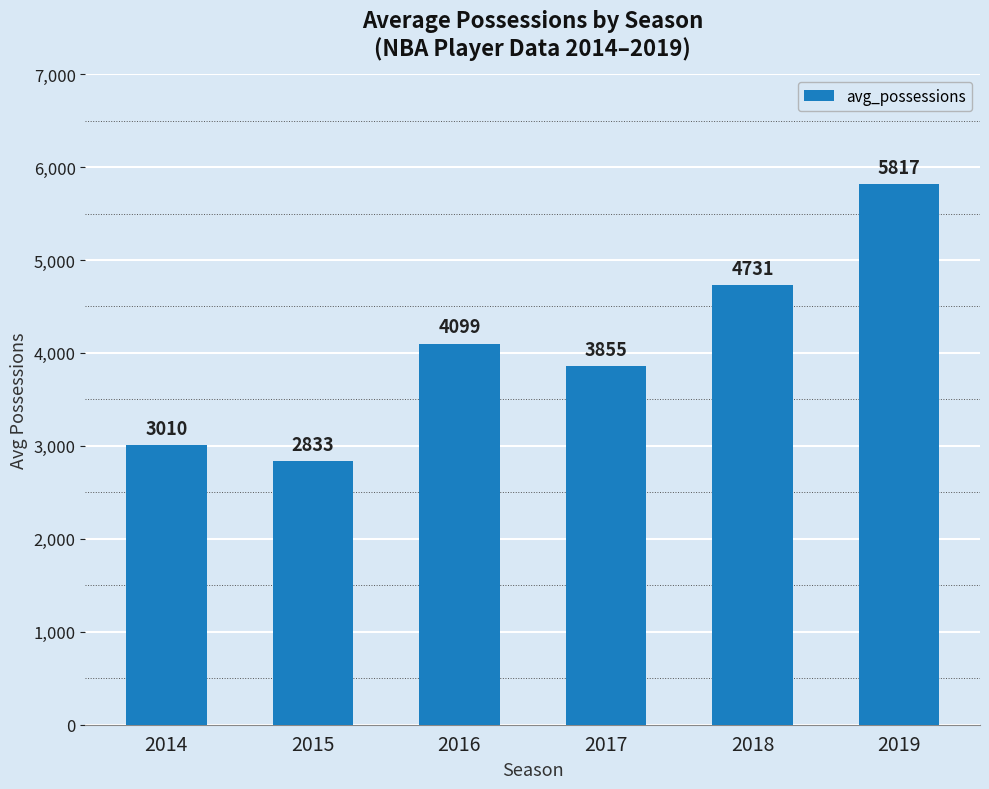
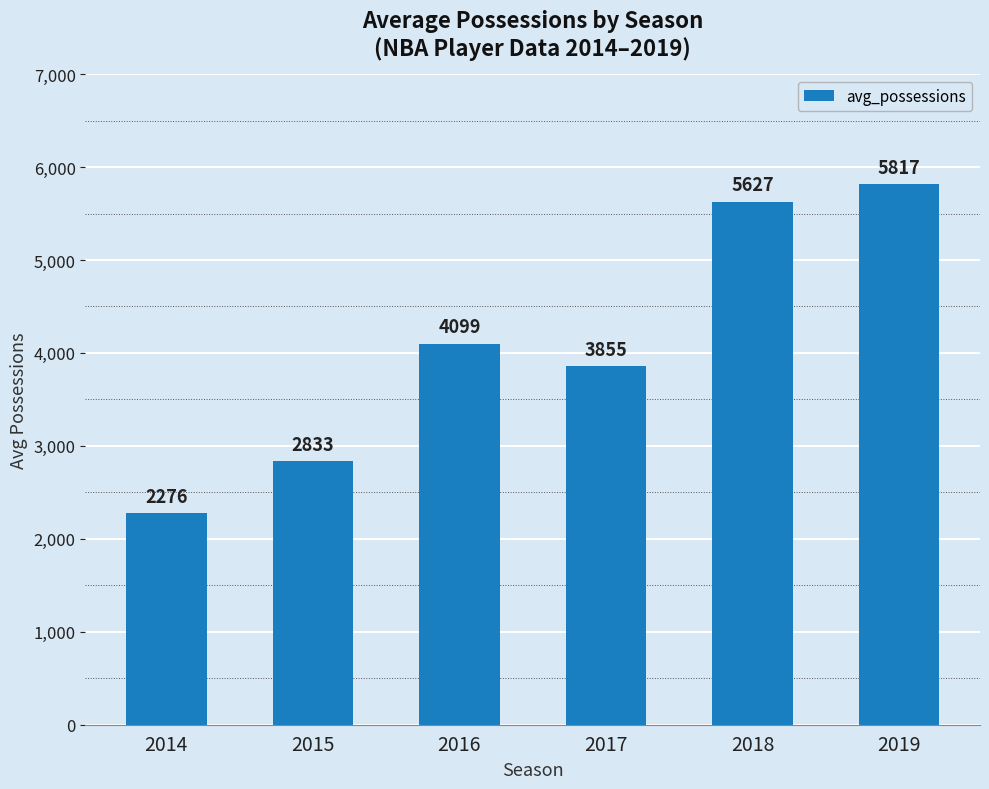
  {
-   "2014": 3010,
+   "2014": 2276,
    "2015": 2833,
    "2016": 4099,
    "2017": 3855,
-   "2018": 4731,
+   "2018": 5627,
    "2019": 5817
  }
